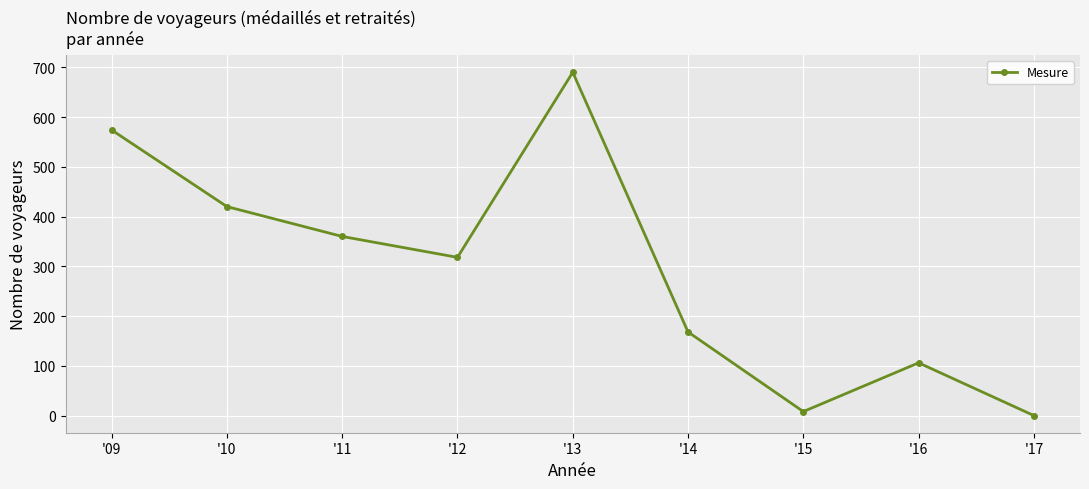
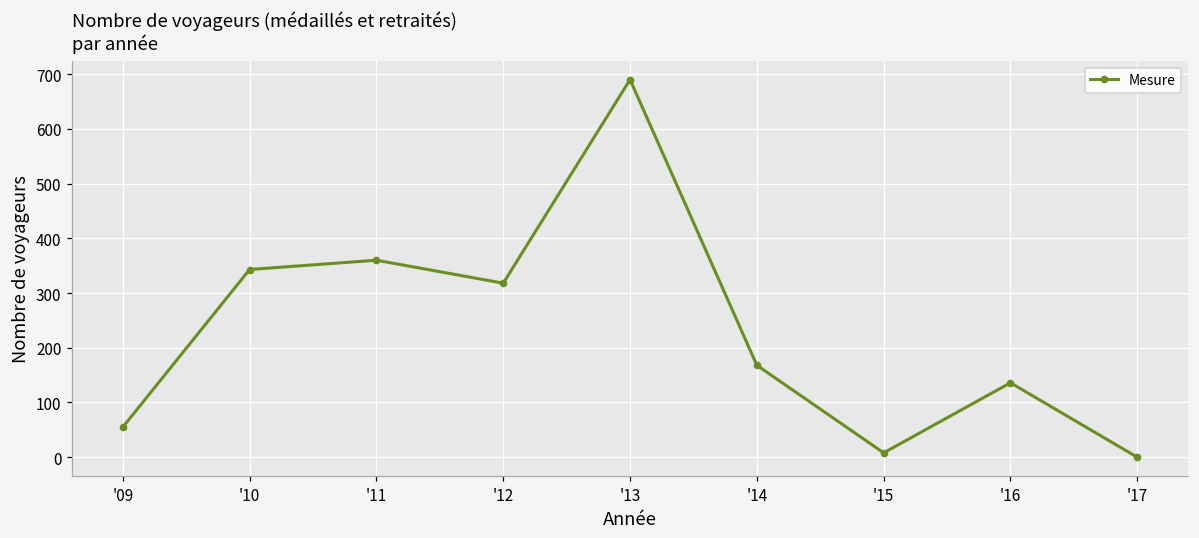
  {
-   "'09": 570,
-   "'10": 420,
+   "'09": 60,
+   "'10": 340,
    "'11": 360,
    "'12": 320,
    "'13": 690,
    "'14": 170,
    "'15": 10,
-   "'16": 110,
+   "'16": 140,
    "'17": 0
  }
